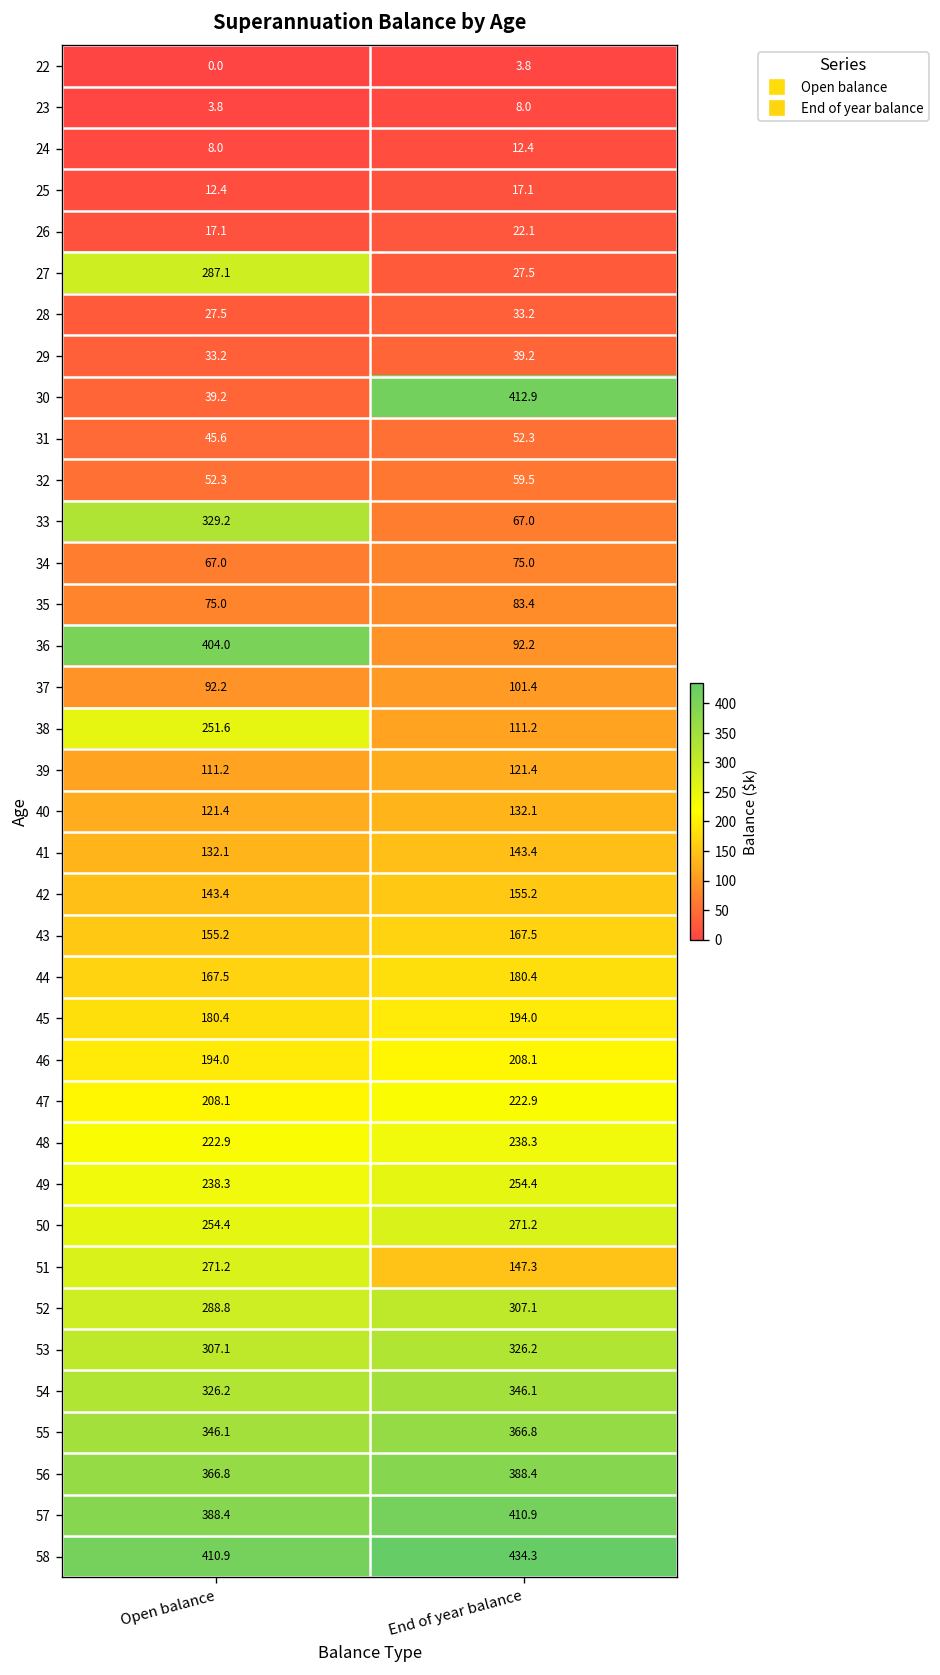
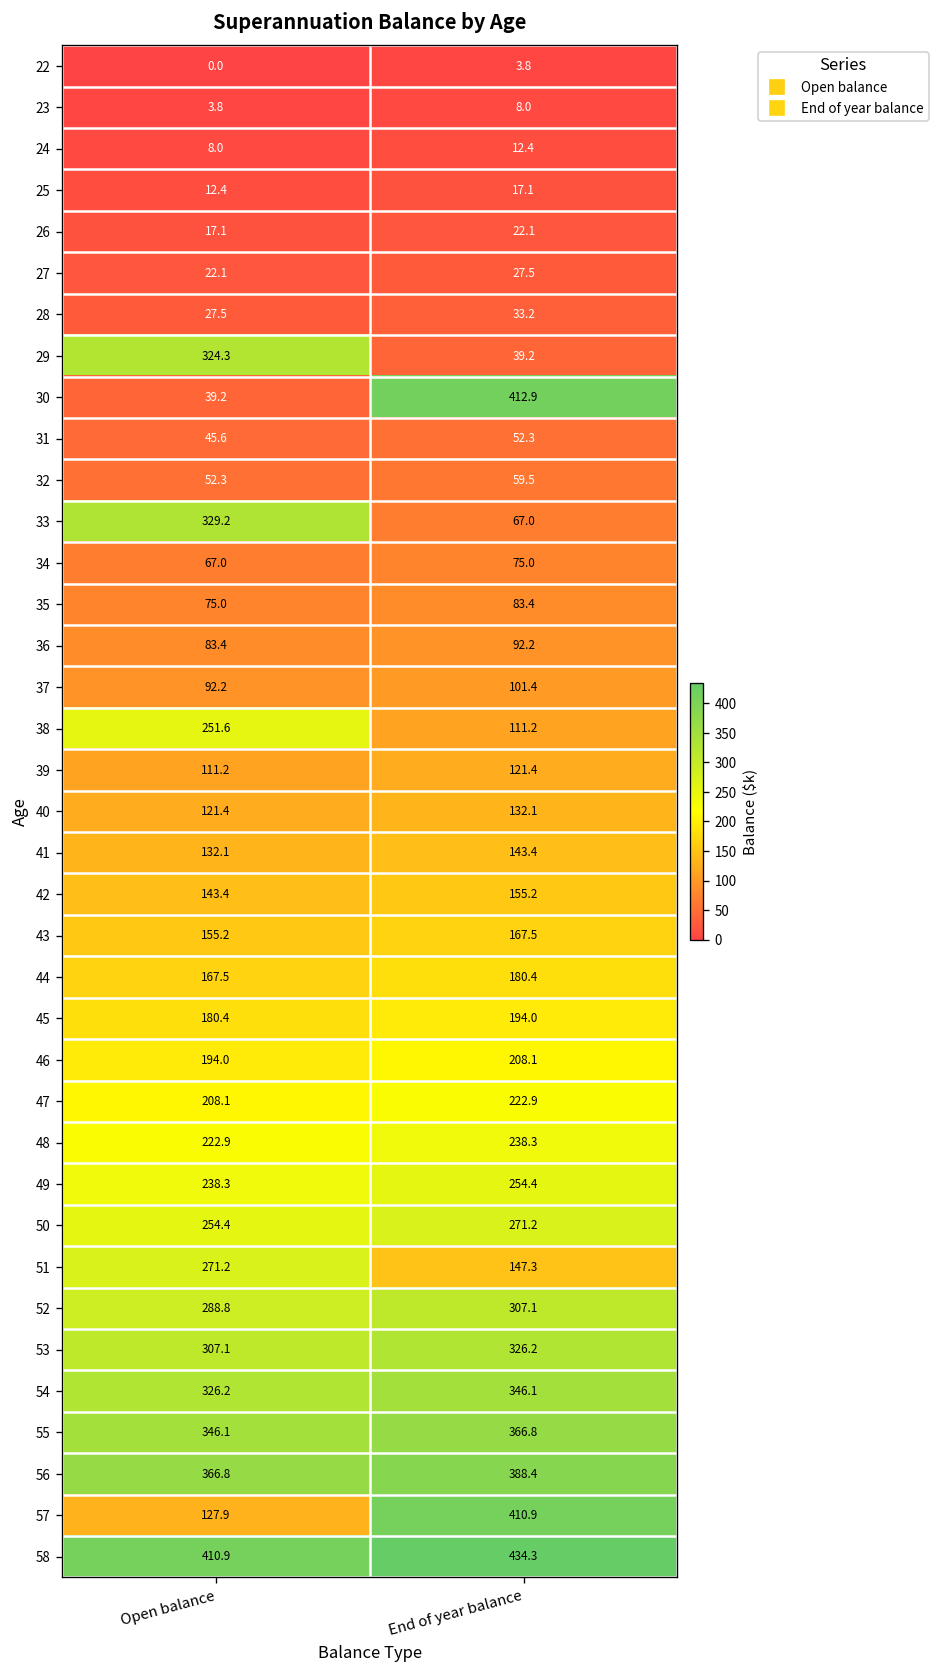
  {
    "22": {
      "Open balance": 0.0,
      "End of year balance": 3.8
    },
    "23": {
      "Open balance": 3.8,
      "End of year balance": 8.0
    },
    "24": {
      "Open balance": 8.0,
      "End of year balance": 12.4
    },
    "25": {
      "Open balance": 12.4,
      "End of year balance": 17.1
    },
    "26": {
      "Open balance": 17.1,
      "End of year balance": 22.1
    },
    "27": {
-     "Open balance": 287.1,
+     "Open balance": 22.1,
      "End of year balance": 27.5
    },
    "28": {
      "Open balance": 27.5,
      "End of year balance": 33.2
    },
    "29": {
-     "Open balance": 33.2,
+     "Open balance": 324.3,
      "End of year balance": 39.2
    },
    "30": {
      "Open balance": 39.2,
      "End of year balance": 412.9
    },
    "31": {
      "Open balance": 45.6,
      "End of year balance": 52.3
    },
    "32": {
      "Open balance": 52.3,
      "End of year balance": 59.5
    },
    "33": {
      "Open balance": 329.2,
      "End of year balance": 67.0
    },
    "34": {
      "Open balance": 67.0,
      "End of year balance": 75.0
    },
    "35": {
      "Open balance": 75.0,
      "End of year balance": 83.4
    },
    "36": {
-     "Open balance": 404.0,
+     "Open balance": 83.4,
      "End of year balance": 92.2
    },
    "37": {
      "Open balance": 92.2,
      "End of year balance": 101.4
    },
    "38": {
      "Open balance": 251.6,
      "End of year balance": 111.2
    },
    "39": {
      "Open balance": 111.2,
      "End of year balance": 121.4
    },
    "40": {
      "Open balance": 121.4,
      "End of year balance": 132.1
    },
    "41": {
      "Open balance": 132.1,
      "End of year balance": 143.4
    },
    "42": {
      "Open balance": 143.4,
      "End of year balance": 155.2
    },
    "43": {
      "Open balance": 155.2,
      "End of year balance": 167.5
    },
    "44": {
      "Open balance": 167.5,
      "End of year balance": 180.4
    },
    "45": {
      "Open balance": 180.4,
      "End of year balance": 194.0
    },
    "46": {
      "Open balance": 194.0,
      "End of year balance": 208.1
    },
    "47": {
      "Open balance": 208.1,
      "End of year balance": 222.9
    },
    "48": {
      "Open balance": 222.9,
      "End of year balance": 238.3
    },
    "49": {
      "Open balance": 238.3,
      "End of year balance": 254.4
    },
    "50": {
      "Open balance": 254.4,
      "End of year balance": 271.2
    },
    "51": {
      "Open balance": 271.2,
      "End of year balance": 147.3
    },
    "52": {
      "Open balance": 288.8,
      "End of year balance": 307.1
    },
    "53": {
      "Open balance": 307.1,
      "End of year balance": 326.2
    },
    "54": {
      "Open balance": 326.2,
      "End of year balance": 346.1
    },
    "55": {
      "Open balance": 346.1,
      "End of year balance": 366.8
    },
    "56": {
      "Open balance": 366.8,
      "End of year balance": 388.4
    },
    "57": {
-     "Open balance": 388.4,
+     "Open balance": 127.9,
      "End of year balance": 410.9
    },
    "58": {
      "Open balance": 410.9,
      "End of year balance": 434.3
    }
  }
